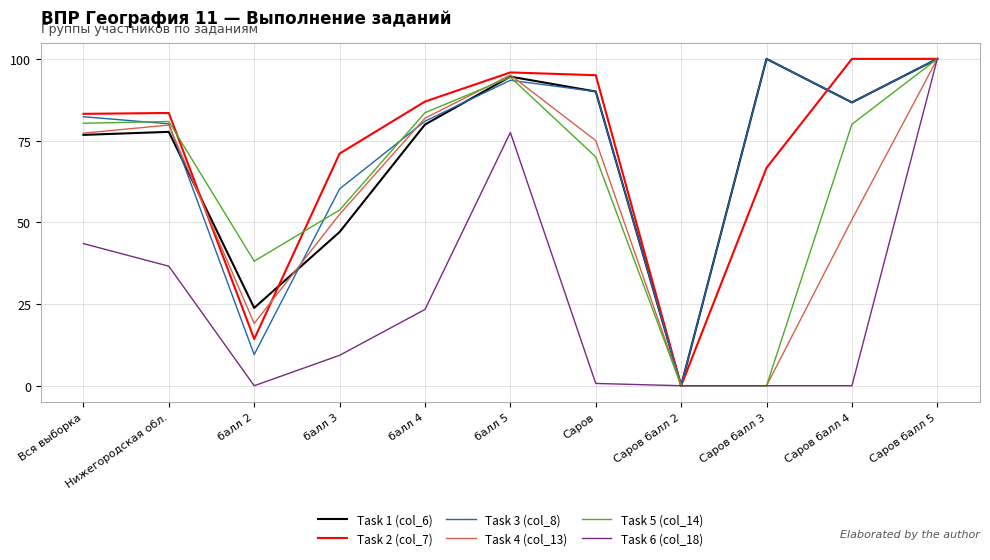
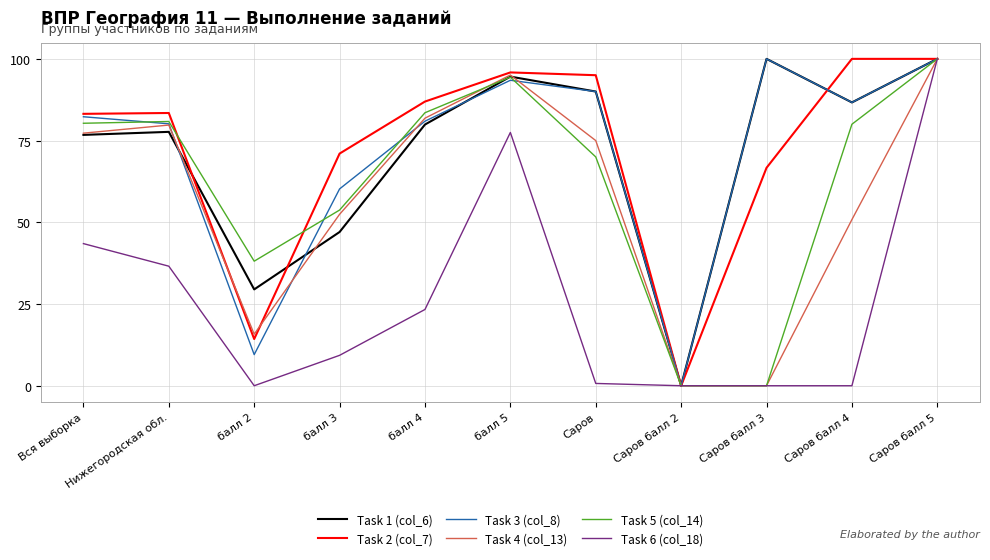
  {
    "Task 1 (col_6)": {
      "Нижегородская обл.": 78,
-     "балл 2": 24,
+     "балл 2": 29,
      "балл 3": 47,
      "балл 4": 80
    },
    "Task 2 (col_7)": {
      "Вся выборка": 83,
      "Нижегородская обл.": 83,
      "балл 2": 14,
      "балл 3": 71,
      "балл 4": 87,
      "балл 5": 96,
      "Саров": 95,
      "Саров балл 3": 67,
      "Саров балл 4": 100
    },
    "Task 3 (col_8)": {
      "Вся выборка": 82,
      "балл 2": 10,
      "балл 3": 60,
      "балл 4": 81,
      "балл 5": 93
    },
    "Task 4 (col_13)": {
-     "балл 2": 19,
+     "балл 2": 16,
      "балл 3": 52,
      "балл 4": 82,
      "Саров": 75,
      "Саров балл 4": 51
    },
    "Task 5 (col_14)": {
      "Вся выборка": 80,
      "балл 2": 38,
      "балл 3": 54,
      "балл 4": 84,
      "Саров": 70,
      "Саров балл 4": 80
    },
    "Task 6 (col_18)": {
      "Вся выборка": 43,
      "Нижегородская обл.": 37,
      "балл 2": 0,
      "балл 3": 9,
      "балл 4": 23,
      "балл 5": 77,
      "Саров": 1,
      "Саров балл 4": 0
    }
  }
